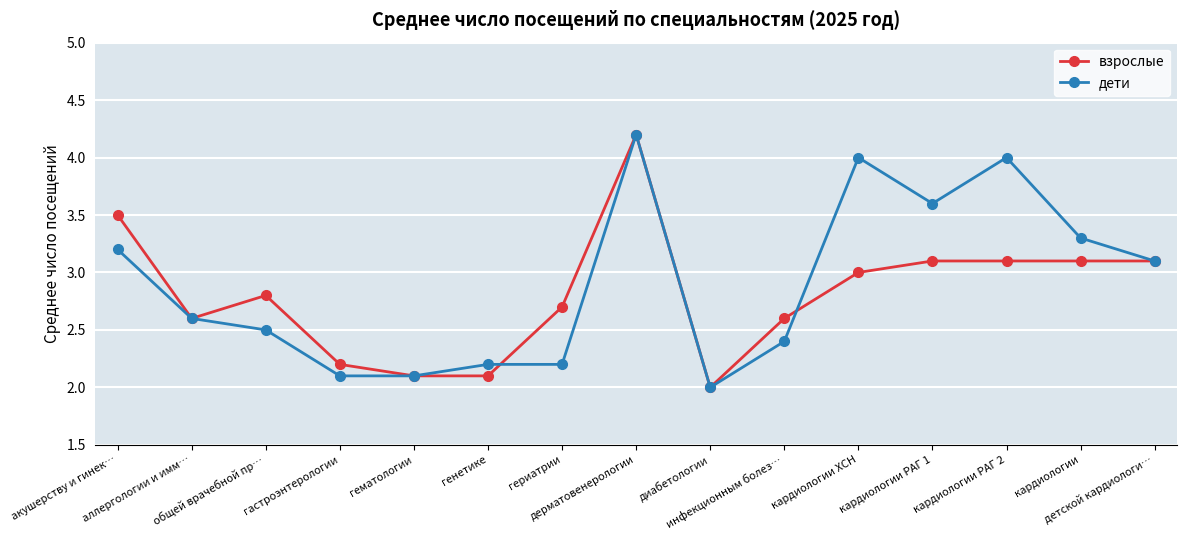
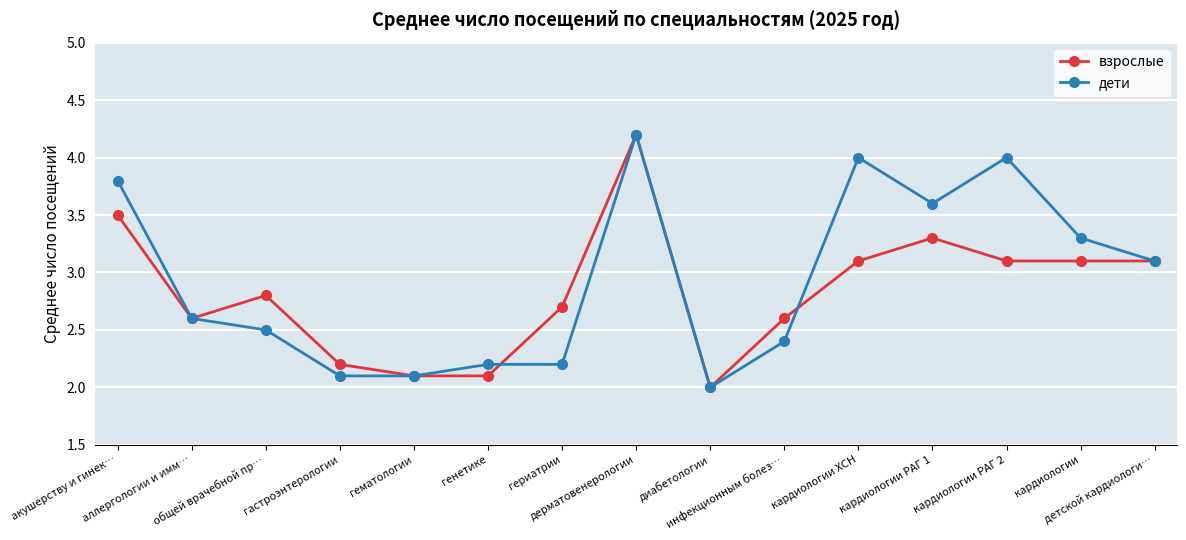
  {
    "взрослые": {
      "акушерству и гинек…": 3.5,
      "общей врачебной пр…": 2.8,
      "гастроэнтерологии": 2.2,
      "генетике": 2.1,
      "гериатрии": 2.7,
      "инфекционным болез…": 2.6,
-     "кардиологии ХСН": 3.0,
-     "кардиологии РАГ 1": 3.1,
+     "кардиологии ХСН": 3.1,
+     "кардиологии РАГ 1": 3.3,
      "кардиологии РАГ 2": 3.1,
      "кардиологии": 3.1
    },
    "дети": {
-     "акушерству и гинек…": 3.2,
+     "акушерству и гинек…": 3.8,
      "общей врачебной пр…": 2.5,
      "гастроэнтерологии": 2.1,
      "генетике": 2.2,
      "гериатрии": 2.2,
      "инфекционным болез…": 2.4,
      "кардиологии ХСН": 4.0,
      "кардиологии РАГ 1": 3.6,
      "кардиологии РАГ 2": 4.0,
      "кардиологии": 3.3
    }
  }
